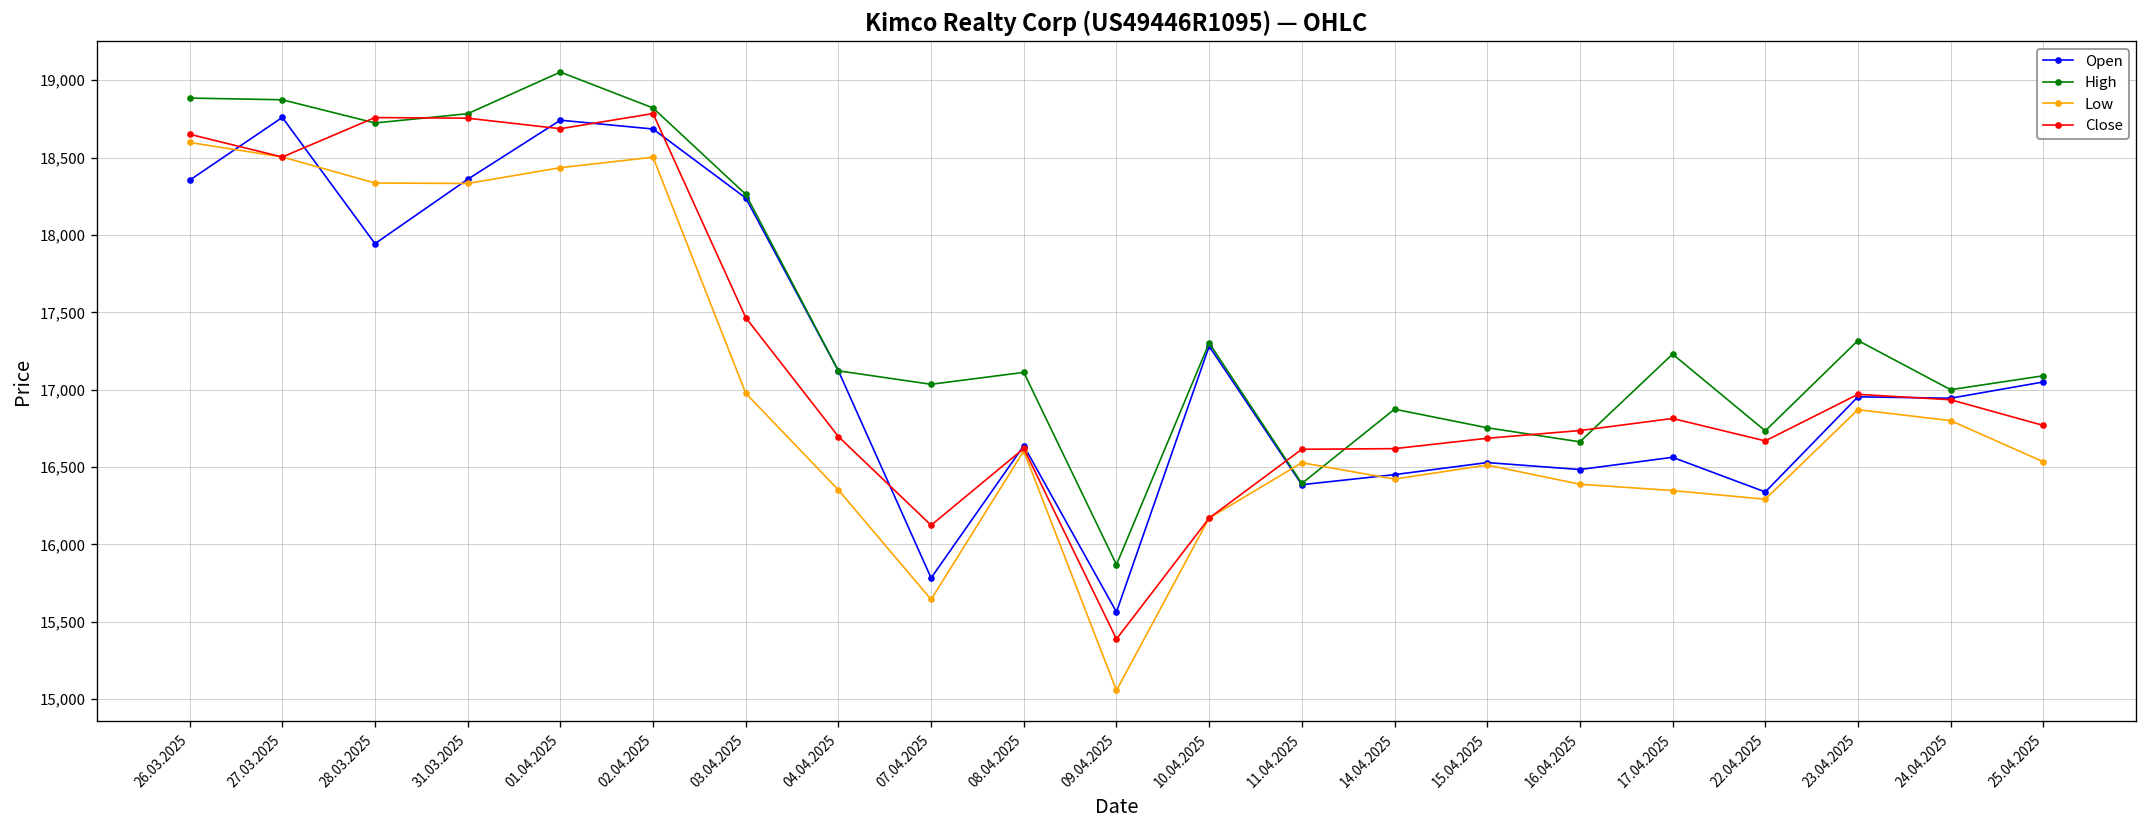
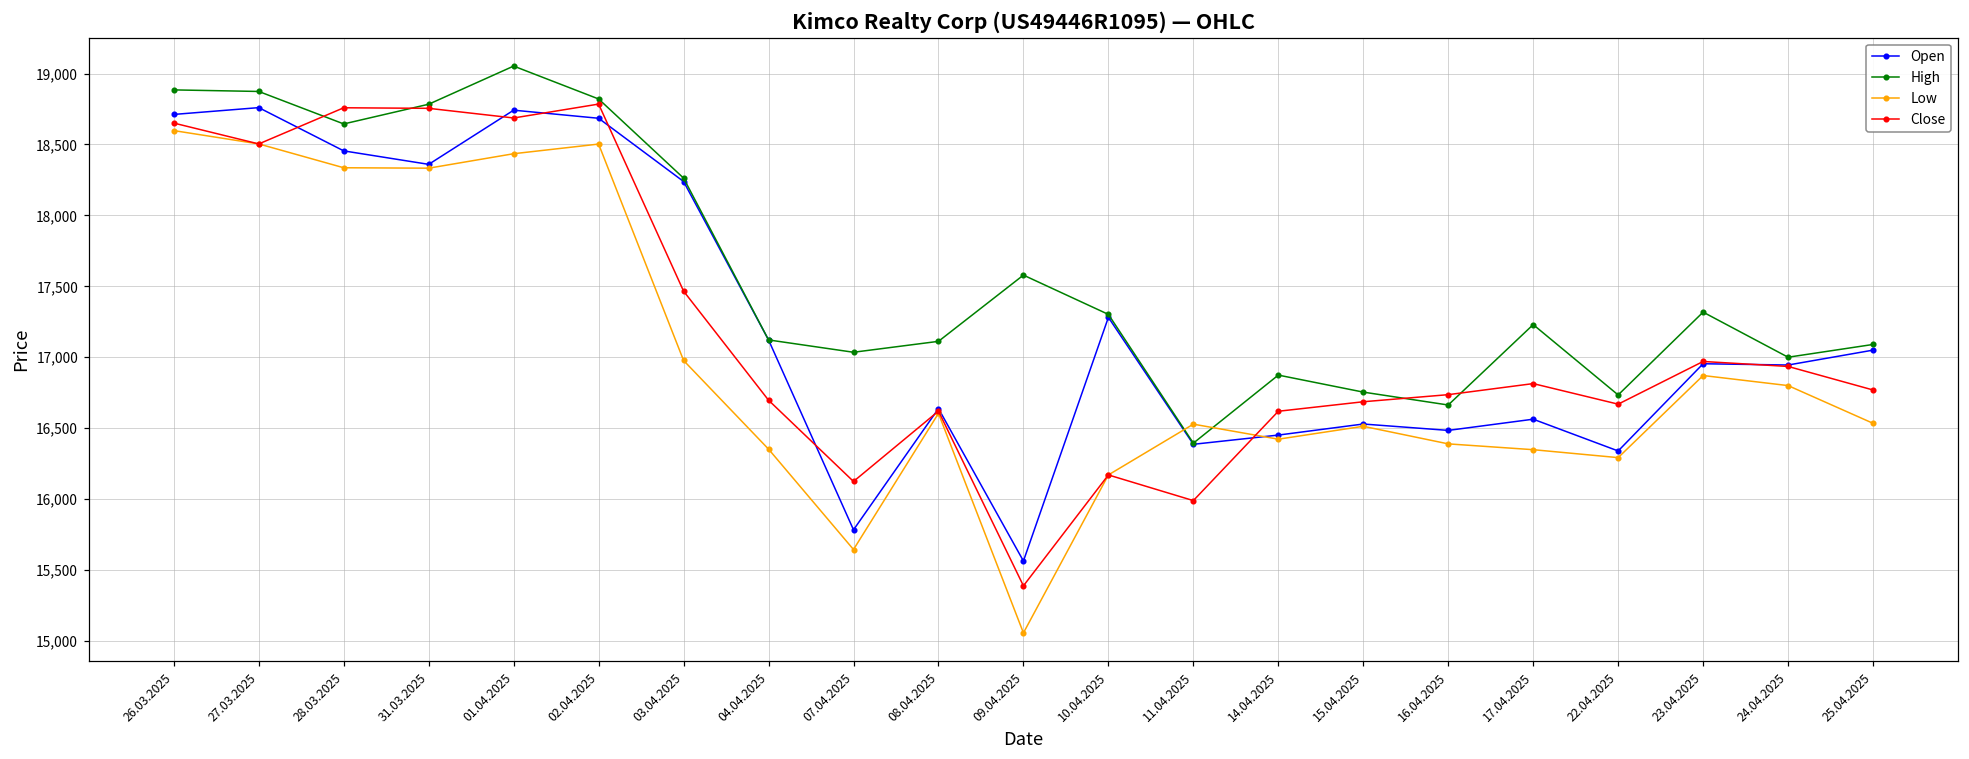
  {
    "Open": {
-     "26.03.2025": "18,350",
+     "26.03.2025": "18,710",
      "27.03.2025": "18,760",
-     "28.03.2025": "17,940",
+     "28.03.2025": "18,460",
      "31.03.2025": "18,360",
      "01.04.2025": "18,740",
      "02.04.2025": "18,690",
      "03.04.2025": "18,240",
      "07.04.2025": "15,780",
      "09.04.2025": "15,560",
      "10.04.2025": "17,280",
      "14.04.2025": "16,450",
      "16.04.2025": "16,480",
      "17.04.2025": "16,560",
      "22.04.2025": "16,340",
      "25.04.2025": "17,050"
    },
    "High": {
      "26.03.2025": "18,890",
      "27.03.2025": "18,870",
-     "28.03.2025": "18,720",
+     "28.03.2025": "18,650",
      "31.03.2025": "18,780",
      "01.04.2025": "19,050",
      "02.04.2025": "18,820",
      "03.04.2025": "18,260",
      "07.04.2025": "17,040",
      "08.04.2025": "17,110",
-     "09.04.2025": "15,870",
+     "09.04.2025": "17,580",
      "10.04.2025": "17,300",
      "14.04.2025": "16,870",
      "15.04.2025": "16,750",
      "16.04.2025": "16,660",
      "17.04.2025": "17,230",
      "22.04.2025": "16,730",
      "23.04.2025": "17,320",
      "24.04.2025": "17,000",
      "25.04.2025": "17,090"
    },
    "Low": {
      "26.03.2025": "18,600",
      "28.03.2025": "18,340",
      "31.03.2025": "18,330",
      "01.04.2025": "18,440",
      "02.04.2025": "18,500",
      "03.04.2025": "16,980",
      "04.04.2025": "16,350",
      "07.04.2025": "15,640",
      "09.04.2025": "15,060",
      "11.04.2025": "16,530",
      "14.04.2025": "16,420",
      "16.04.2025": "16,390",
      "17.04.2025": "16,350",
      "22.04.2025": "16,290",
      "23.04.2025": "16,870",
      "24.04.2025": "16,800",
      "25.04.2025": "16,530"
    },
    "Close": {
      "26.03.2025": "18,650",
      "28.03.2025": "18,760",
      "31.03.2025": "18,760",
      "01.04.2025": "18,690",
      "02.04.2025": "18,790",
      "03.04.2025": "17,470",
      "04.04.2025": "16,700",
      "07.04.2025": "16,120",
      "09.04.2025": "15,390",
-     "11.04.2025": "16,620",
+     "11.04.2025": "15,990",
      "14.04.2025": "16,620",
      "15.04.2025": "16,690",
      "16.04.2025": "16,740",
      "17.04.2025": "16,810",
      "22.04.2025": "16,670",
      "25.04.2025": "16,770"
    }
  }
